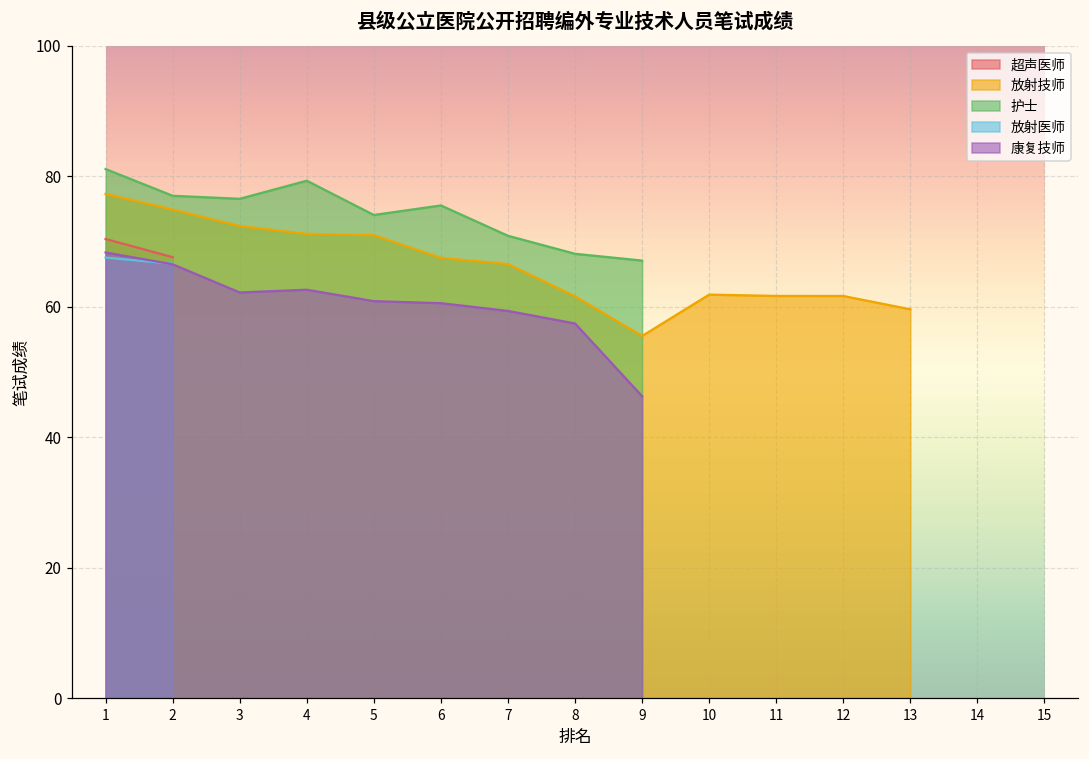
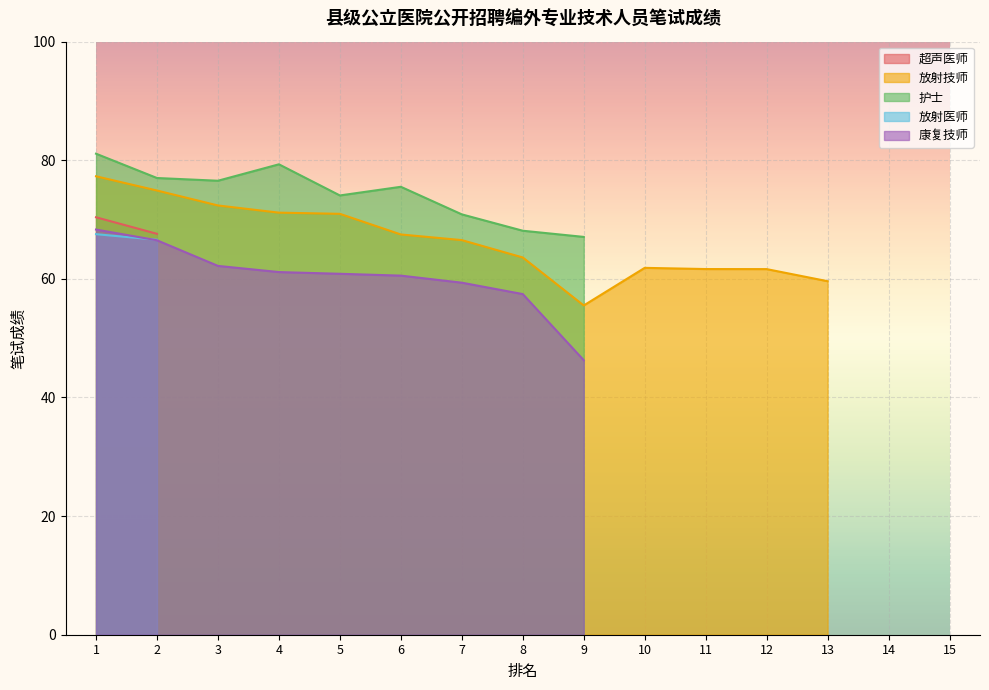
  {
    "超声医师": {
      "1": 70,
      "2": 68
    },
    "放射技师": {
      "1": 77,
      "2": 75,
      "3": 72,
      "4": 71,
      "5": 71,
      "6": 67,
      "7": 67,
-     "8": 62,
+     "8": 64,
      "9": 56,
      "10": 62,
      "11": 62,
      "12": 62,
      "13": 60
    },
    "护士": {
      "1": 81,
      "2": 77,
      "3": 77,
      "4": 79,
      "5": 74,
      "6": 76,
      "7": 71,
      "8": 68,
      "9": 67
    },
    "放射医师": {
      "1": 68
    },
    "康复技师": {
      "1": 68,
      "3": 62,
-     "4": 63,
+     "4": 61,
      "5": 61,
      "6": 61,
      "7": 59,
      "8": 57,
      "9": 46
    }
  }
